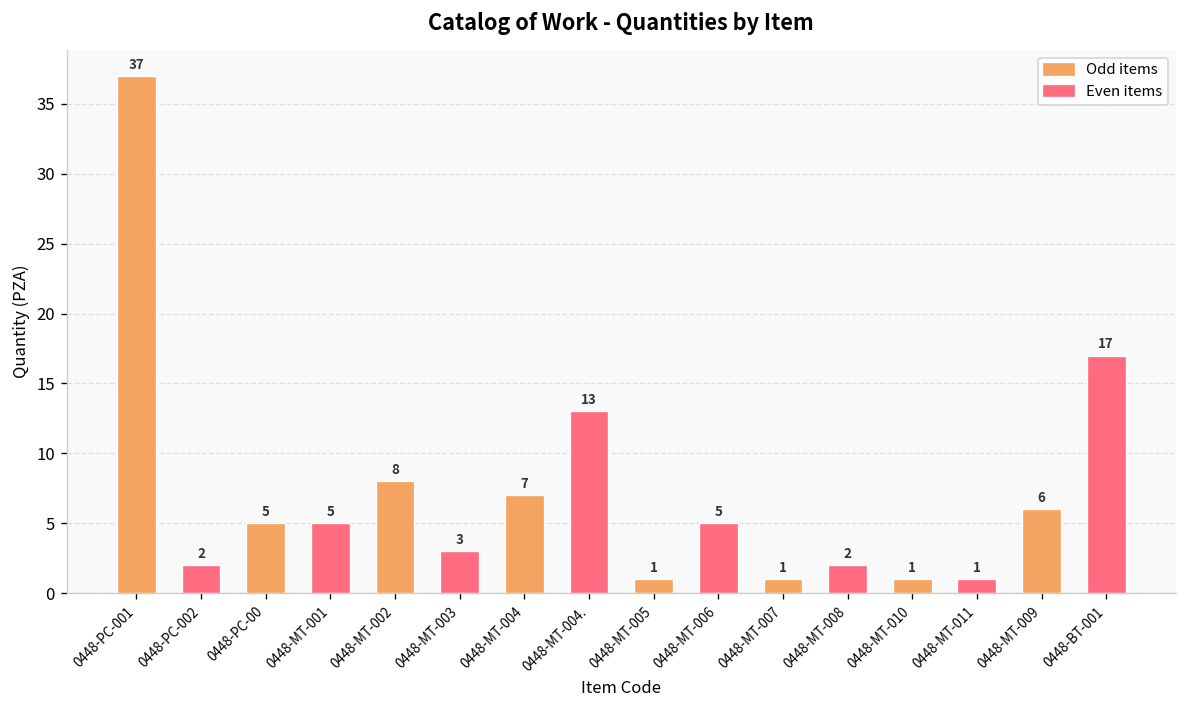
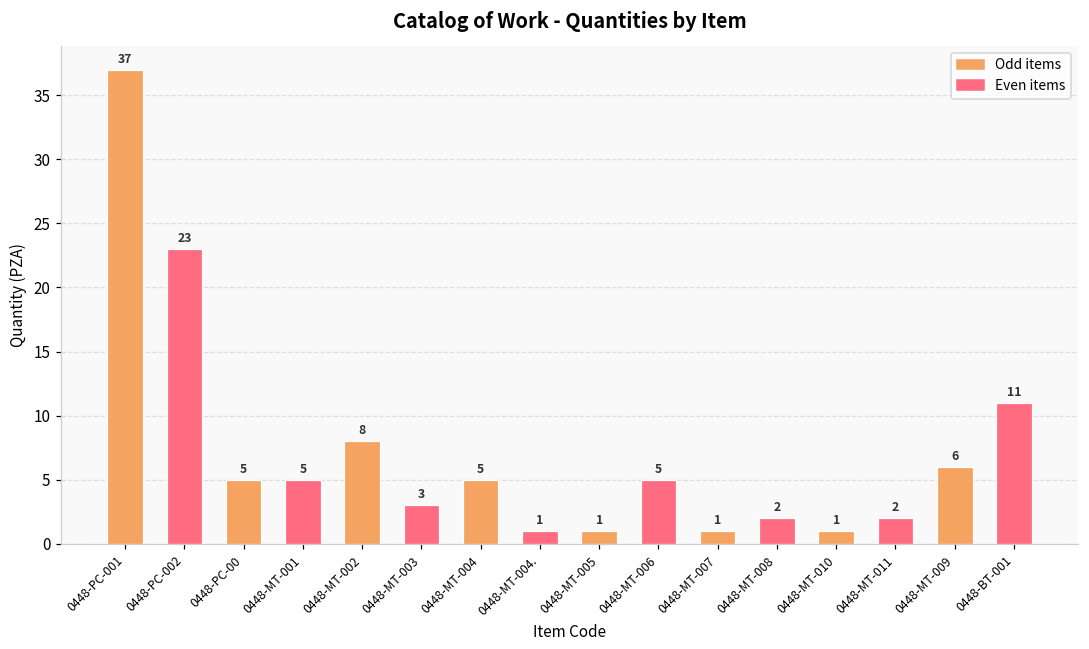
  {
    "0448-PC-001": 37,
-   "0448-PC-002": 2,
+   "0448-PC-002": 23,
    "0448-PC-00": 5,
    "0448-MT-001": 5,
    "0448-MT-002": 8,
    "0448-MT-003": 3,
-   "0448-MT-004": 7,
-   "0448-MT-004.": 13,
+   "0448-MT-004": 5,
+   "0448-MT-004.": 1,
    "0448-MT-005": 1,
    "0448-MT-006": 5,
    "0448-MT-007": 1,
    "0448-MT-008": 2,
    "0448-MT-010": 1,
-   "0448-MT-011": 1,
+   "0448-MT-011": 2,
    "0448-MT-009": 6,
-   "0448-BT-001": 17
+   "0448-BT-001": 11
  }
